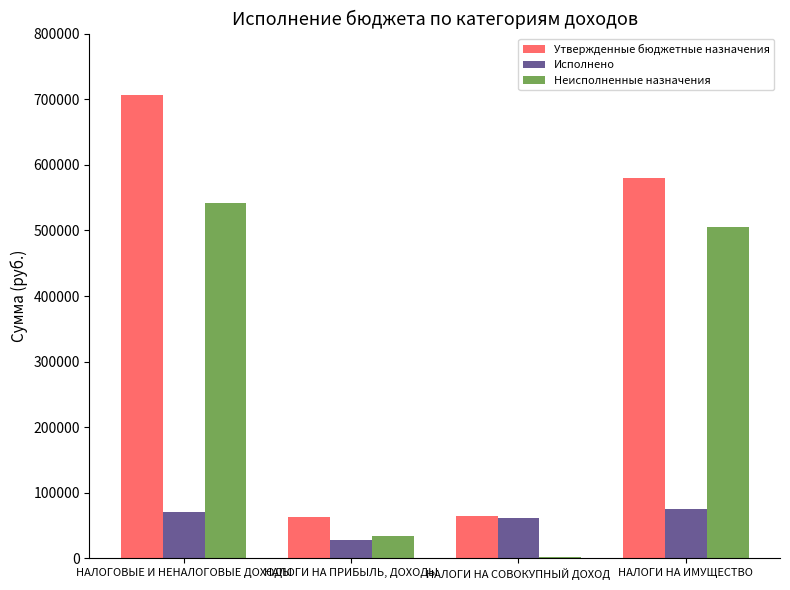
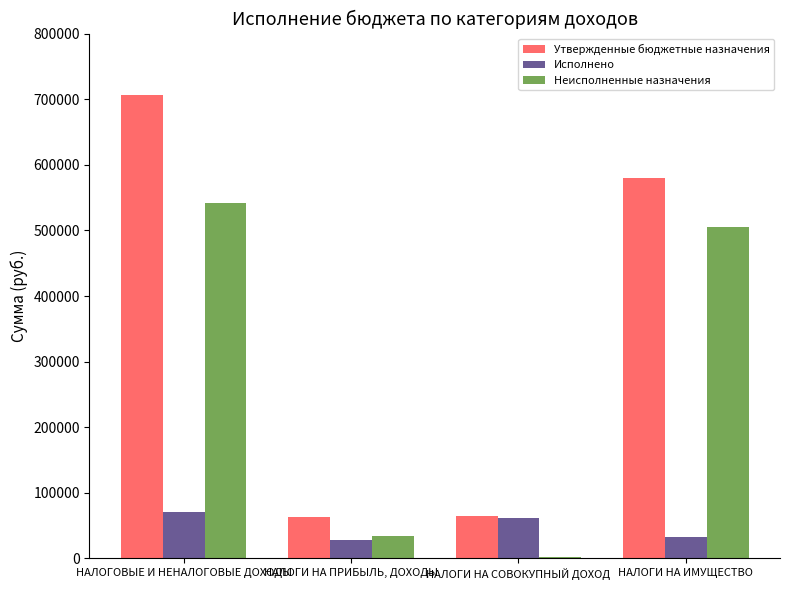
  {
    "Исполнено": {
      "НАЛОГОВЫЕ И НЕНАЛОГОВЫЕ ДОХОДЫ": 70000,
      "НАЛОГИ НА СОВОКУПНЫЙ ДОХОД": 60000,
-     "НАЛОГИ НА ИМУЩЕСТВО": 70000
+     "НАЛОГИ НА ИМУЩЕСТВО": 30000
    }
  }
